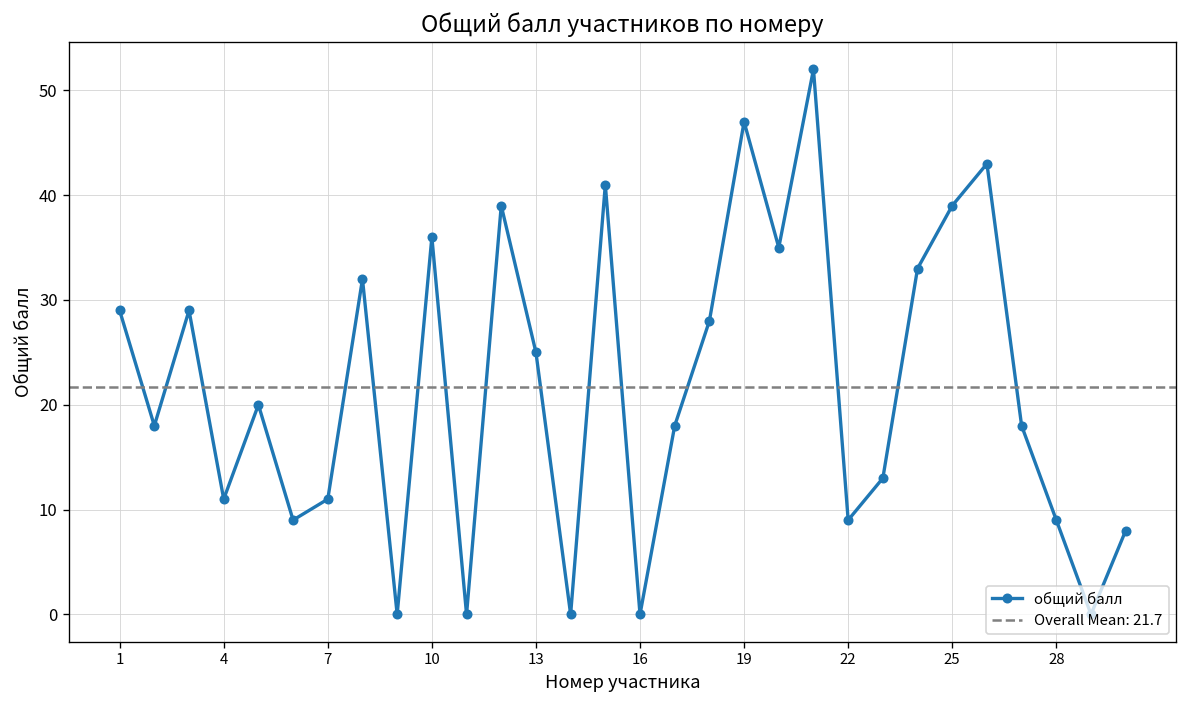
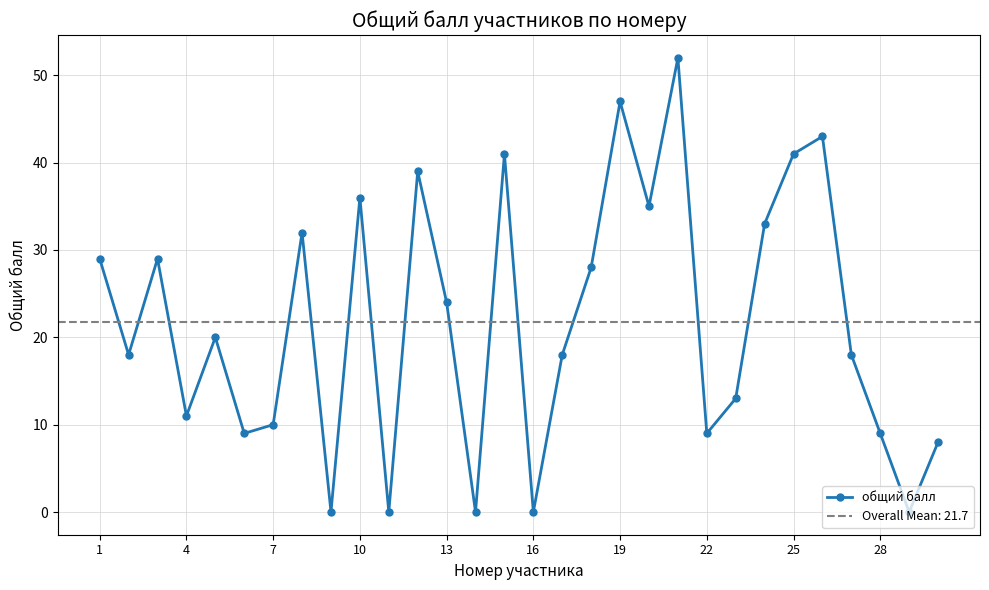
  {
    "1": 29,
    "4": 11,
-   "7": 11,
+   "7": 10,
    "10": 36,
-   "13": 25,
+   "13": 24,
    "16": 0,
    "19": 47,
    "22": 9,
-   "25": 39,
+   "25": 41,
    "28": 9
  }
